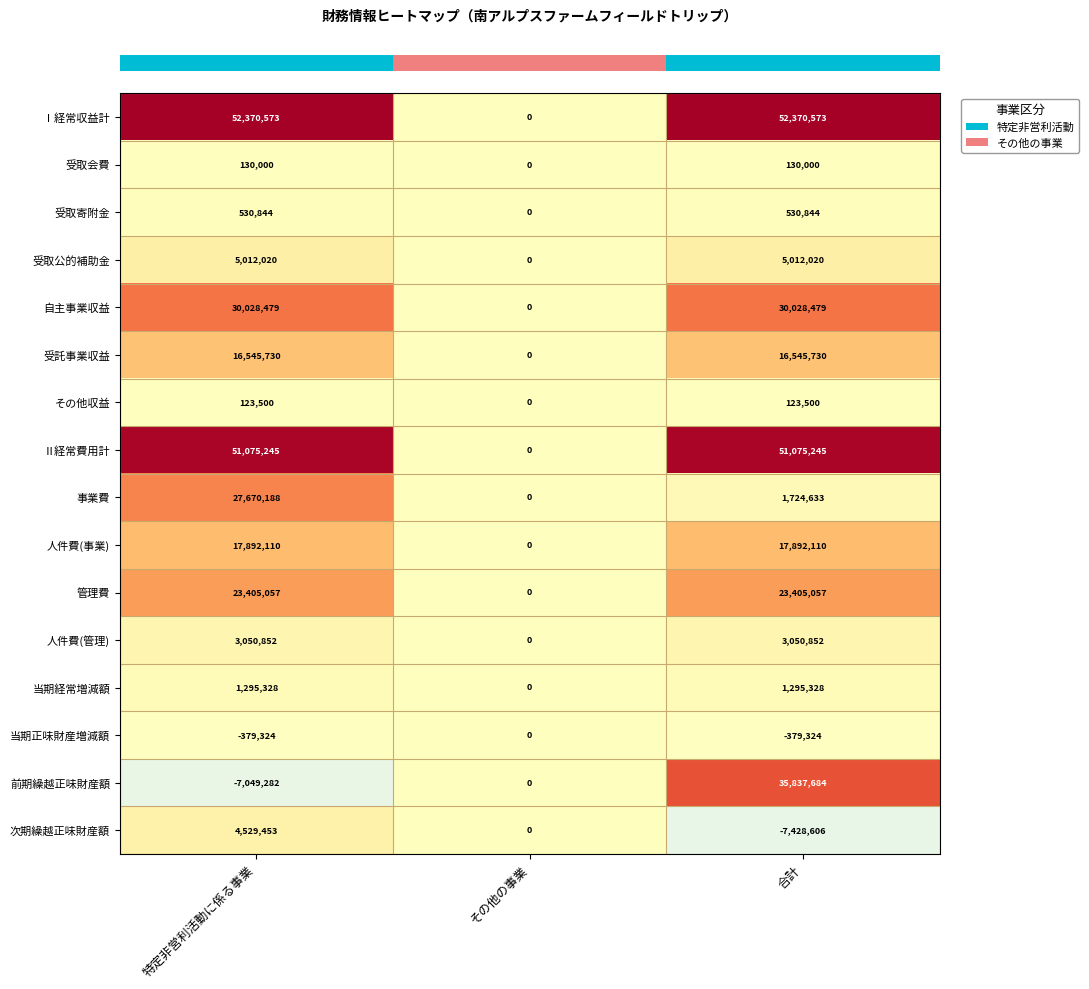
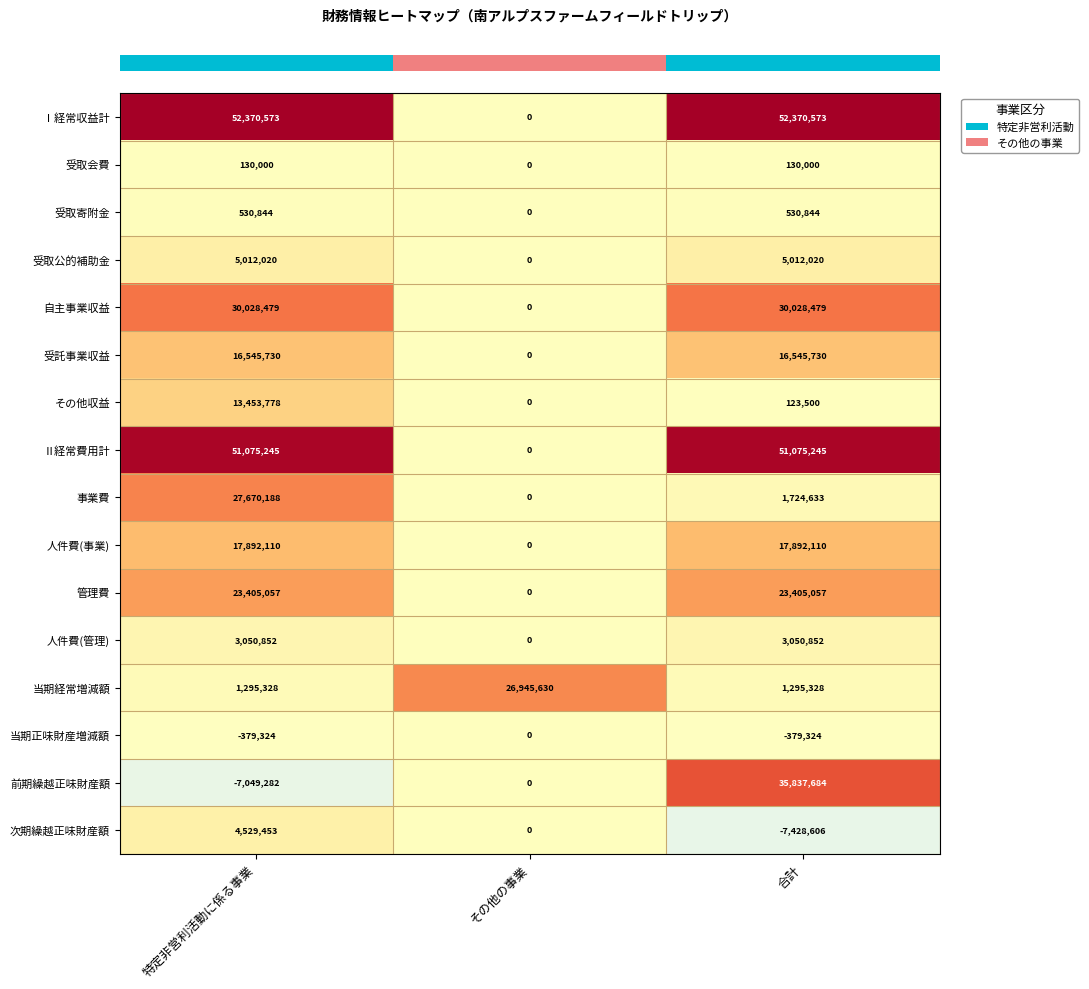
  {
    "Ⅰ経常収益計": {
      "特定非営利活動に係る事業": "52,370,573",
      "その他の事業": "0",
      "合計": "52,370,573"
    },
    "受取会費": {
      "特定非営利活動に係る事業": "130,000",
      "その他の事業": "0",
      "合計": "130,000"
    },
    "受取寄附金": {
      "特定非営利活動に係る事業": "530,844",
      "その他の事業": "0",
      "合計": "530,844"
    },
    "受取公的補助金": {
      "特定非営利活動に係る事業": "5,012,020",
      "その他の事業": "0",
      "合計": "5,012,020"
    },
    "自主事業収益": {
      "特定非営利活動に係る事業": "30,028,479",
      "その他の事業": "0",
      "合計": "30,028,479"
    },
    "受託事業収益": {
      "特定非営利活動に係る事業": "16,545,730",
      "その他の事業": "0",
      "合計": "16,545,730"
    },
    "その他収益": {
-     "特定非営利活動に係る事業": "123,500",
+     "特定非営利活動に係る事業": "13,453,778",
      "その他の事業": "0",
      "合計": "123,500"
    },
    "Ⅱ経常費用計": {
      "特定非営利活動に係る事業": "51,075,245",
      "その他の事業": "0",
      "合計": "51,075,245"
    },
    "事業費": {
      "特定非営利活動に係る事業": "27,670,188",
      "その他の事業": "0",
      "合計": "1,724,633"
    },
    "人件費(事業)": {
      "特定非営利活動に係る事業": "17,892,110",
      "その他の事業": "0",
      "合計": "17,892,110"
    },
    "管理費": {
      "特定非営利活動に係る事業": "23,405,057",
      "その他の事業": "0",
      "合計": "23,405,057"
    },
    "人件費(管理)": {
      "特定非営利活動に係る事業": "3,050,852",
      "その他の事業": "0",
      "合計": "3,050,852"
    },
    "当期経常増減額": {
      "特定非営利活動に係る事業": "1,295,328",
-     "その他の事業": "0",
+     "その他の事業": "26,945,630",
      "合計": "1,295,328"
    },
    "当期正味財産増減額": {
      "特定非営利活動に係る事業": "-379,324",
      "その他の事業": "0",
      "合計": "-379,324"
    },
    "前期繰越正味財産額": {
      "特定非営利活動に係る事業": "-7,049,282",
      "その他の事業": "0",
      "合計": "35,837,684"
    },
    "次期繰越正味財産額": {
      "特定非営利活動に係る事業": "4,529,453",
      "その他の事業": "0",
      "合計": "-7,428,606"
    }
  }
